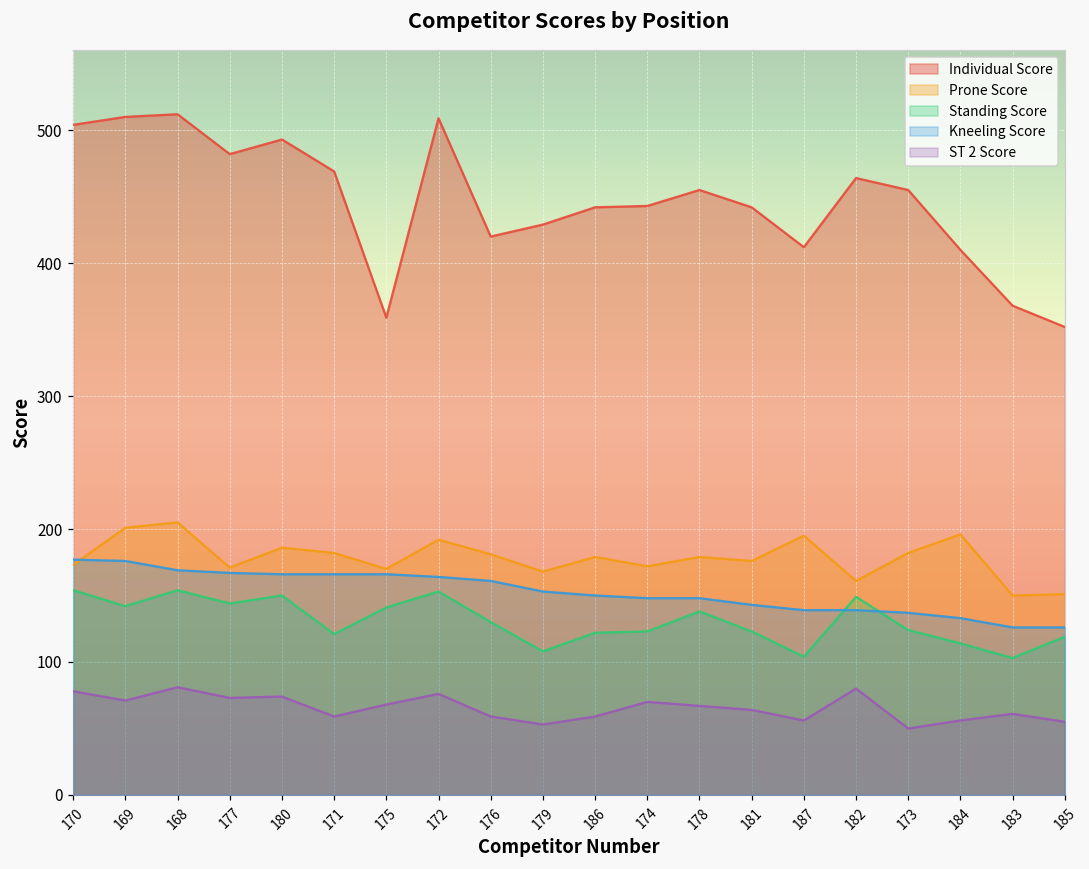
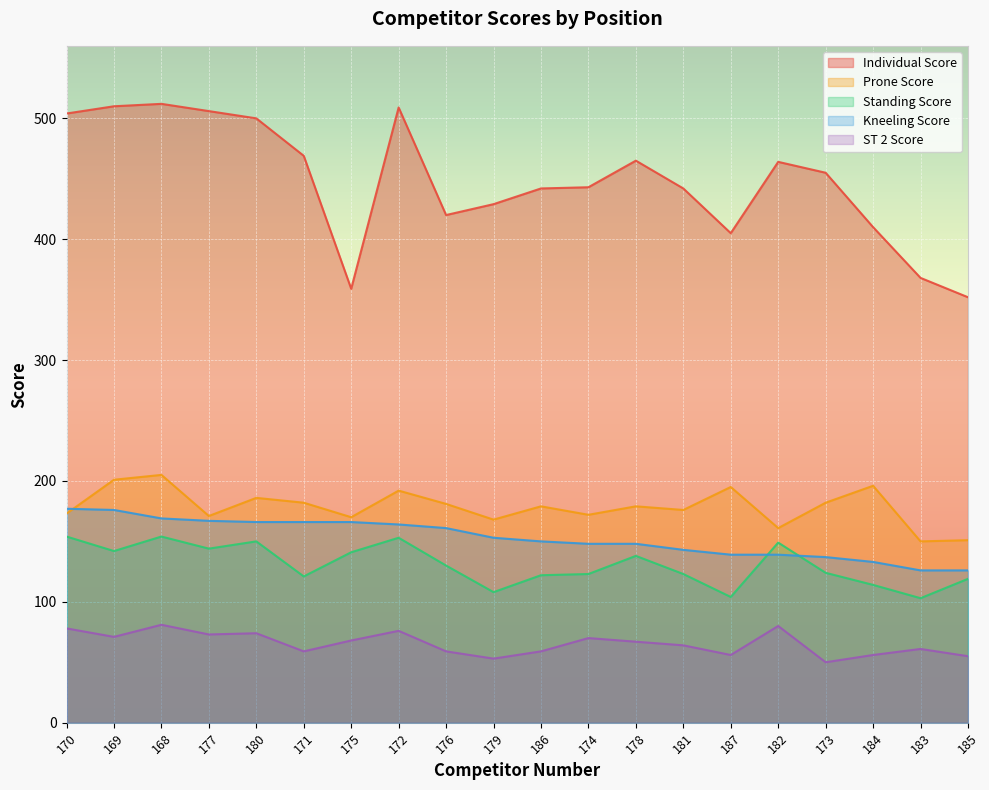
  {
    "Individual Score": {
      "170": 504,
      "169": 510,
      "168": 512,
-     "177": 482,
-     "180": 493,
+     "177": 506,
+     "180": 500,
      "171": 469,
      "175": 359,
      "172": 509,
      "176": 420,
      "179": 429,
      "186": 442,
      "174": 443,
-     "178": 455,
+     "178": 465,
      "181": 442,
-     "187": 412,
+     "187": 405,
      "182": 464,
      "173": 455,
      "184": 410,
      "183": 368,
      "185": 352
    },
    "Prone Score": {
      "170": 173,
      "169": 201,
      "168": 205,
      "177": 171,
      "180": 186,
      "171": 182,
      "175": 170,
      "172": 192,
      "176": 181,
      "179": 168,
      "186": 179,
      "174": 172,
      "178": 179,
      "181": 176,
      "187": 195,
      "182": 161,
      "173": 182,
      "184": 196,
      "183": 150,
      "185": 151
    }
  }
